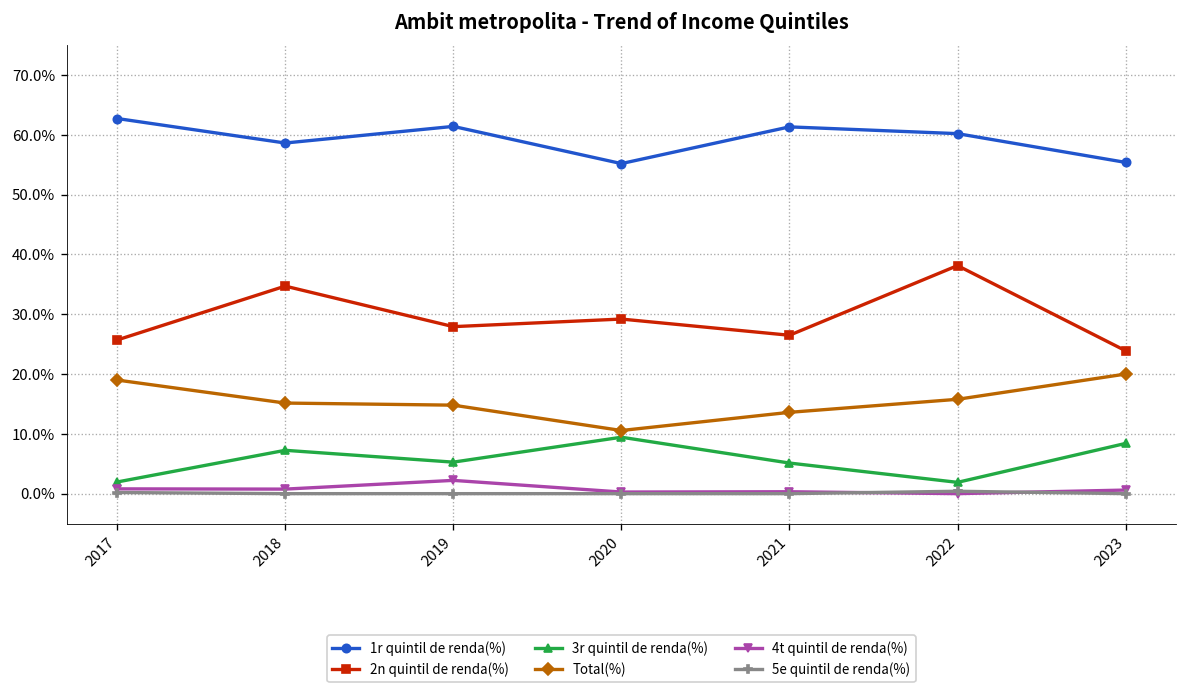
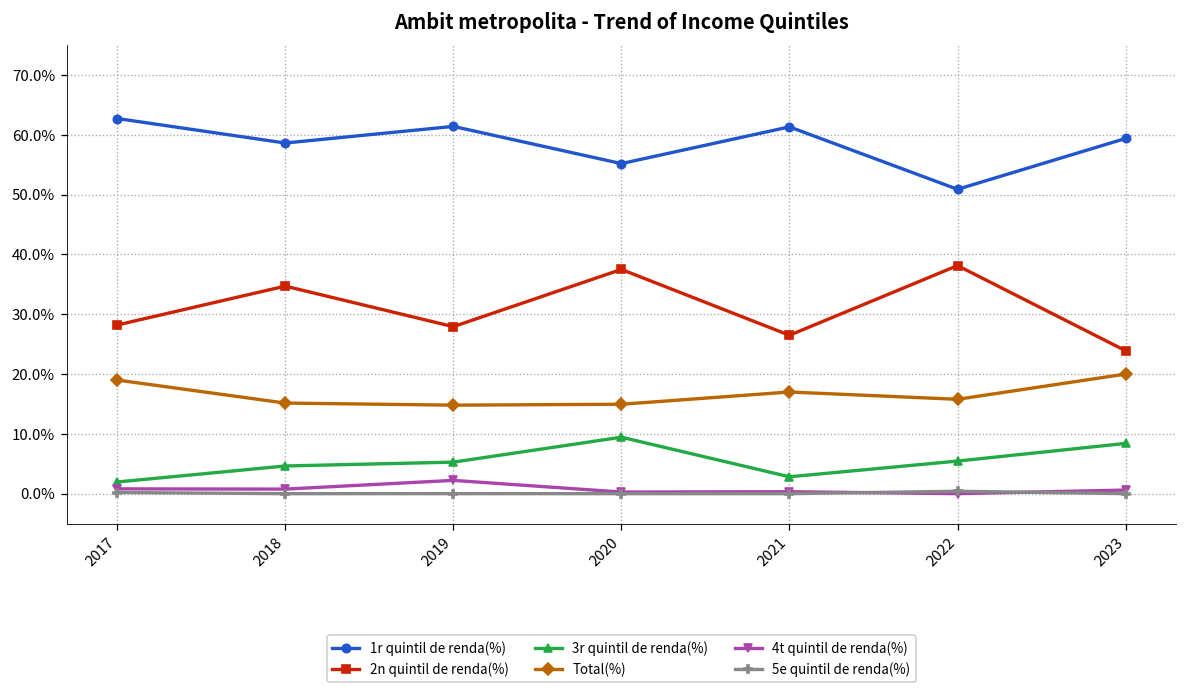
  {
    "1r quintil de renda(%)": {
      "2017": "63%",
      "2018": "59%",
      "2019": "61%",
      "2020": "55%",
      "2021": "61%",
-     "2022": "60%",
-     "2023": "55%"
+     "2022": "51%",
+     "2023": "59%"
    },
    "2n quintil de renda(%)": {
-     "2017": "26%",
+     "2017": "28%",
      "2018": "35%",
      "2019": "28%",
-     "2020": "29%",
+     "2020": "38%",
      "2021": "26%",
      "2022": "38%",
      "2023": "24%"
    },
    "3r quintil de renda(%)": {
      "2017": "2%",
-     "2018": "7%",
+     "2018": "5%",
      "2019": "5%",
      "2020": "9%",
-     "2021": "5%",
-     "2022": "2%",
+     "2021": "3%",
+     "2022": "5%",
      "2023": "8%"
    },
    "Total(%)": {
      "2017": "19%",
      "2018": "15%",
      "2019": "15%",
-     "2020": "11%",
-     "2021": "14%",
+     "2020": "15%",
+     "2021": "17%",
      "2022": "16%",
      "2023": "20%"
    },
    "4t quintil de renda(%)": {
      "2017": "1%",
      "2018": "1%",
      "2019": "2%",
      "2023": "1%"
    },
    "5e quintil de renda(%)": {
      "2017": "0%",
      "2018": "0%",
      "2019": "0%",
      "2023": "0%"
    }
  }
